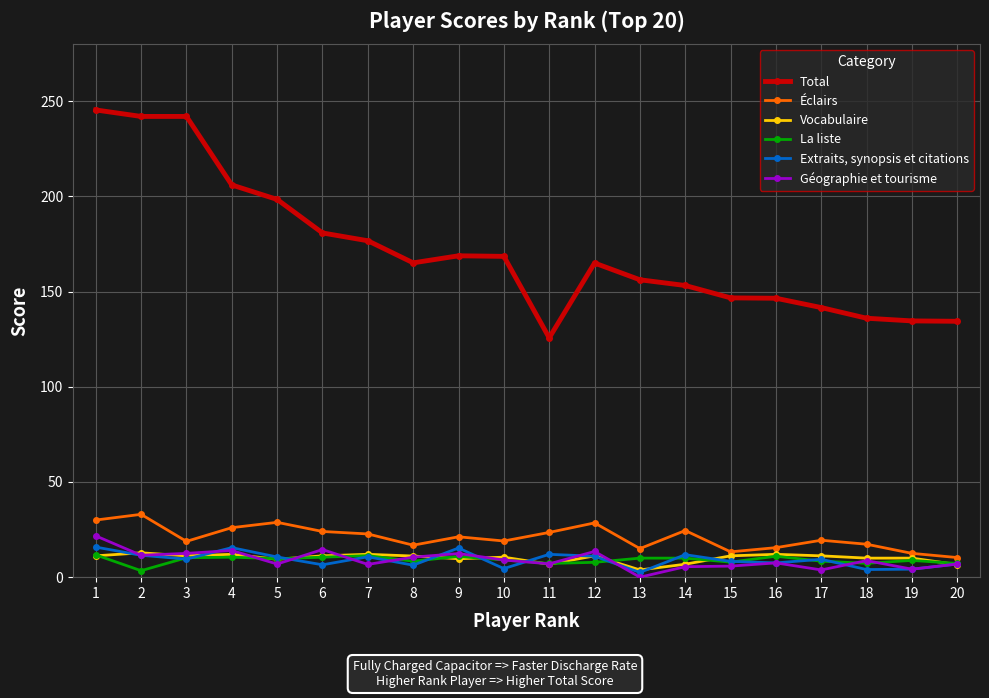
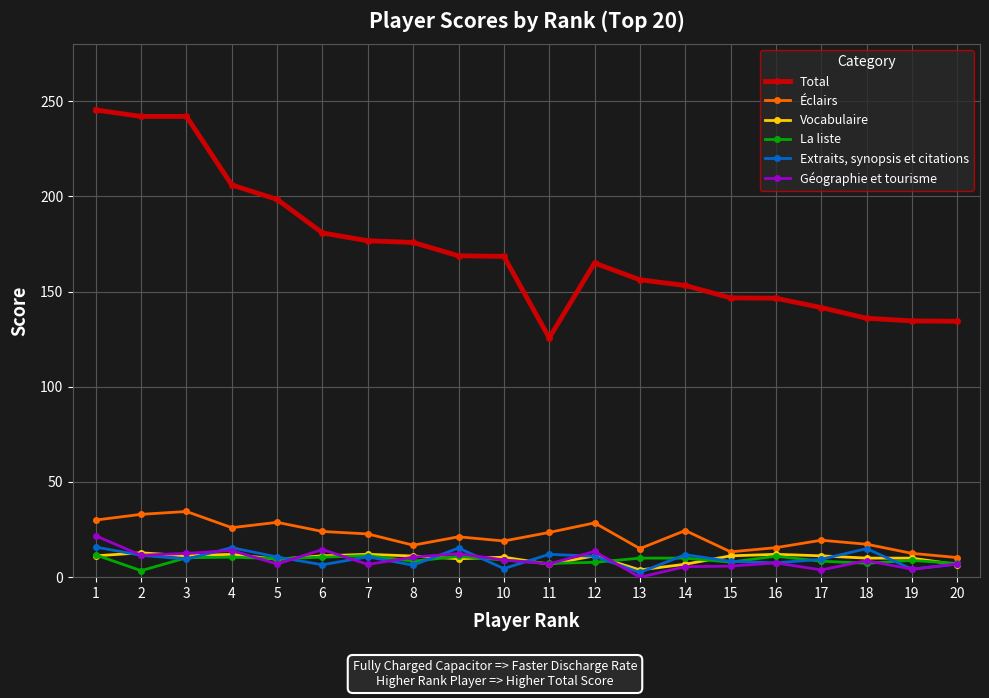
  {
    "Total": {
      "1": 245,
      "2": 242,
      "3": 242,
      "4": 206,
      "5": 198,
      "6": 181,
      "7": 177,
-     "8": 165,
+     "8": 176,
      "9": 169,
      "10": 169,
      "11": 126,
      "12": 165,
      "13": 156,
      "14": 153,
      "15": 147,
      "16": 147,
      "17": 142,
      "18": 136,
      "19": 135,
      "20": 134
    },
    "Éclairs": {
      "1": 30,
      "2": 33,
-     "3": 19,
+     "3": 35,
      "4": 26,
      "5": 29,
      "6": 24,
      "7": 23,
      "8": 17,
      "9": 21,
      "10": 19,
      "11": 24,
      "12": 29,
      "13": 15,
      "14": 25,
      "15": 13,
      "16": 16,
      "17": 19,
      "18": 17,
      "19": 13,
      "20": 10
    },
    "Vocabulaire": {
      "4": 12,
      "10": 11,
      "15": 11,
      "17": 11
    },
    "La liste": {
      "2": 3,
      "4": 11,
      "8": 8,
      "12": 8,
      "13": 10,
      "14": 10,
      "18": 7
    },
    "Extraits, synopsis et citations": {
      "1": 16,
      "4": 16,
      "6": 7,
      "8": 6,
      "9": 15,
      "10": 5,
      "11": 12,
      "14": 12,
-     "18": 4
+     "18": 15
    },
    "Géographie et tourisme": {
      "1": 22,
      "4": 14,
      "5": 7,
      "6": 15,
      "7": 7,
      "9": 12,
      "12": 14,
      "13": 0,
      "15": 6,
      "17": 4
    }
  }
